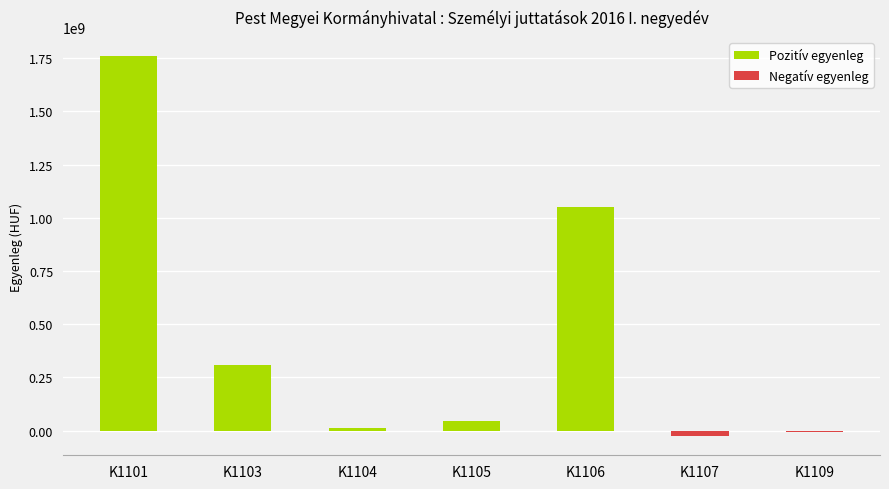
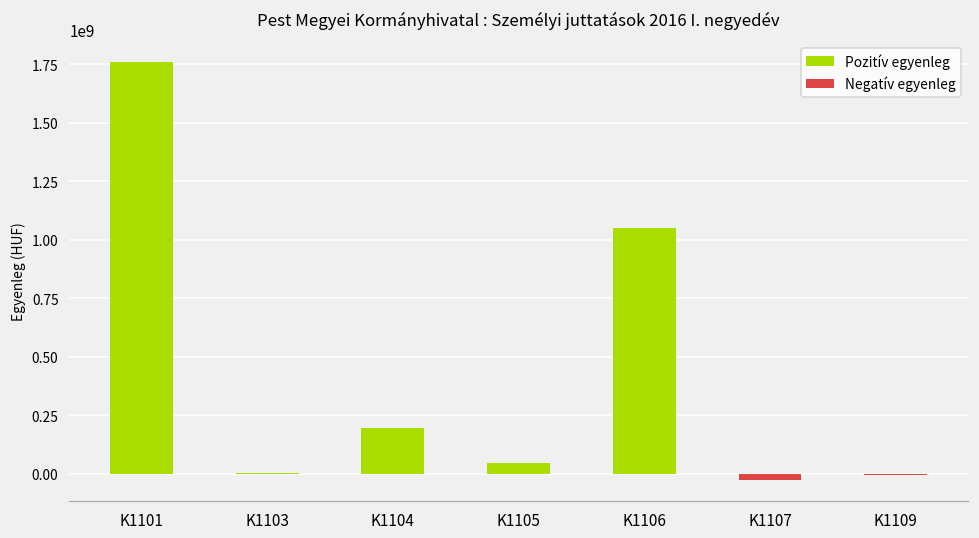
  {
    "K1101": 1760000000,
-   "K1103": 310000000,
-   "K1104": 10000000,
+   "K1103": 0,
+   "K1104": 200000000,
    "K1105": 40000000,
    "K1106": 1050000000,
    "K1107": -30000000
  }
